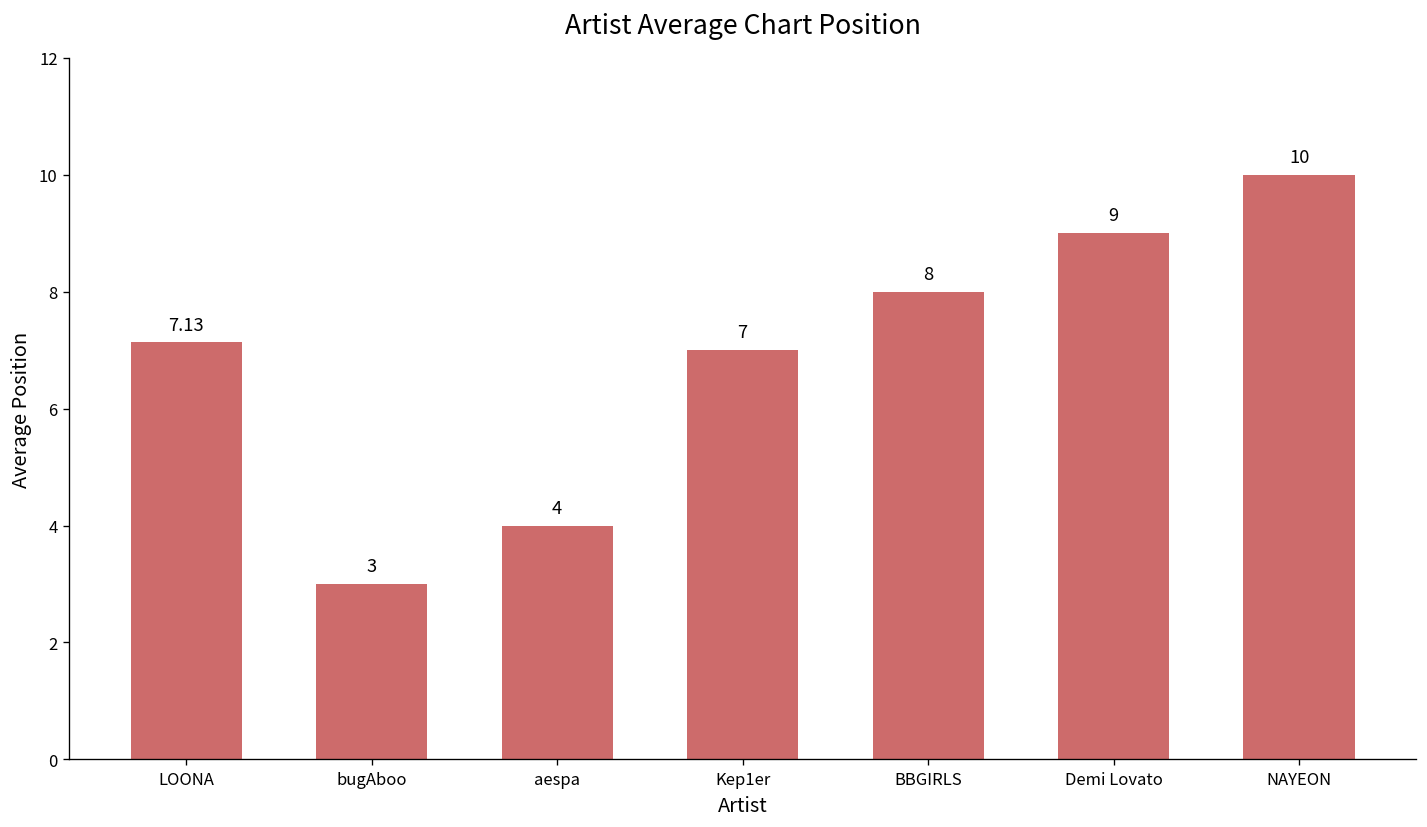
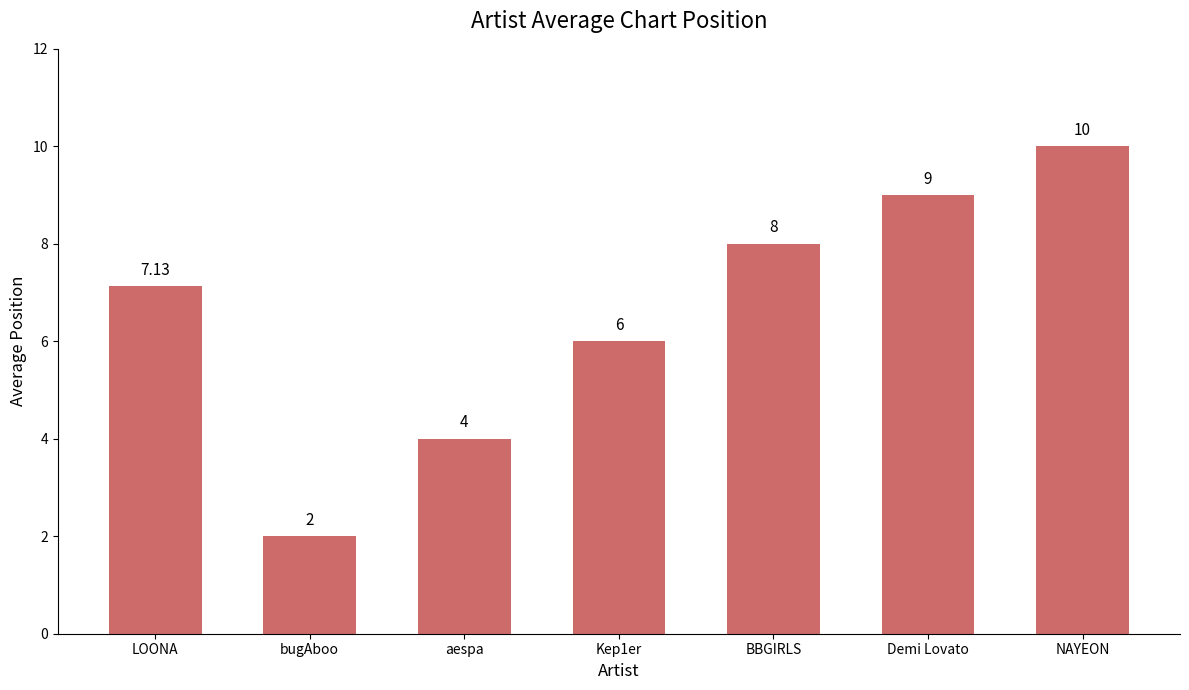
  {
    "LOONA": 7.13,
-   "bugAboo": 3,
+   "bugAboo": 2,
    "aespa": 4,
-   "Kep1er": 7,
+   "Kep1er": 6,
    "BBGIRLS": 8,
    "Demi Lovato": 9,
    "NAYEON": 10
  }
